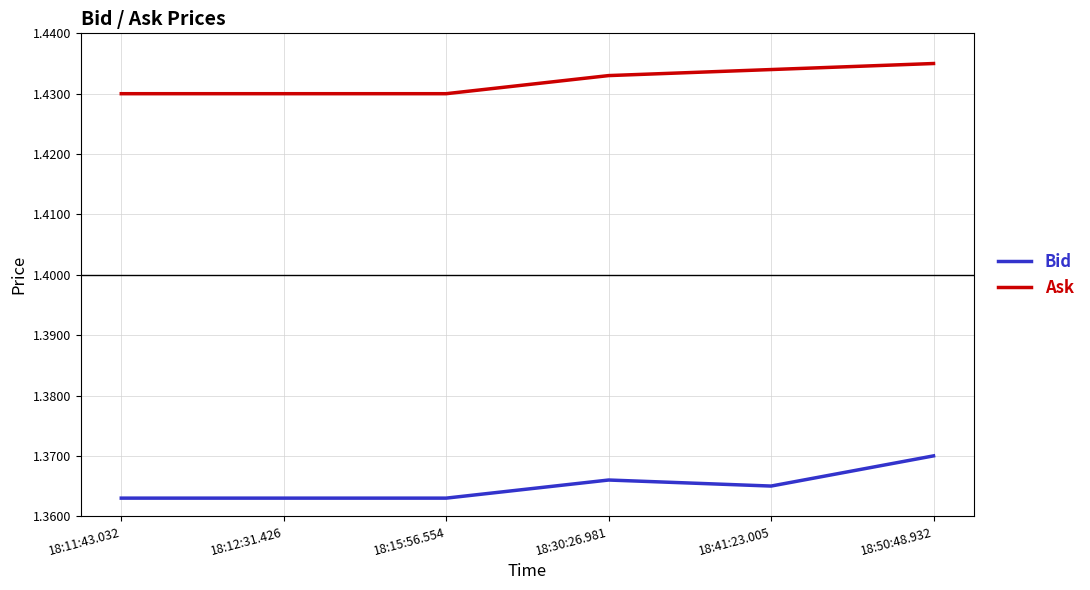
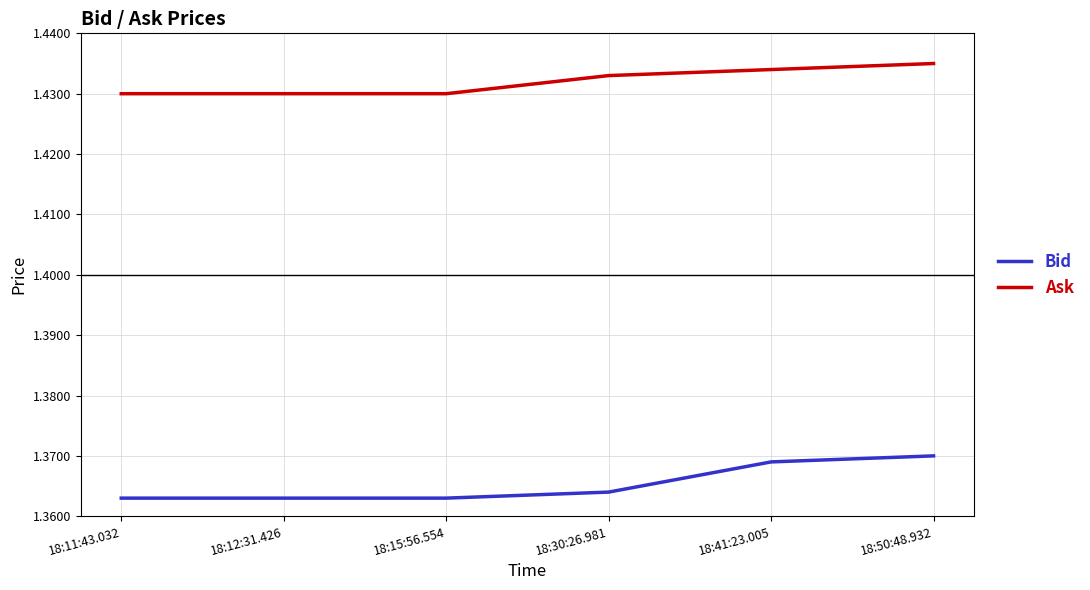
  {
    "Bid": {
      "18:11:43.032": 1.363,
      "18:12:31.426": 1.363,
      "18:15:56.554": 1.363,
-     "18:30:26.981": 1.366,
-     "18:41:23.005": 1.365,
+     "18:30:26.981": 1.364,
+     "18:41:23.005": 1.369,
      "18:50:48.932": 1.370
    },
    "Ask": {
      "18:11:43.032": 1.430,
      "18:12:31.426": 1.430,
      "18:15:56.554": 1.430,
      "18:30:26.981": 1.433,
      "18:41:23.005": 1.434,
      "18:50:48.932": 1.435
    }
  }
